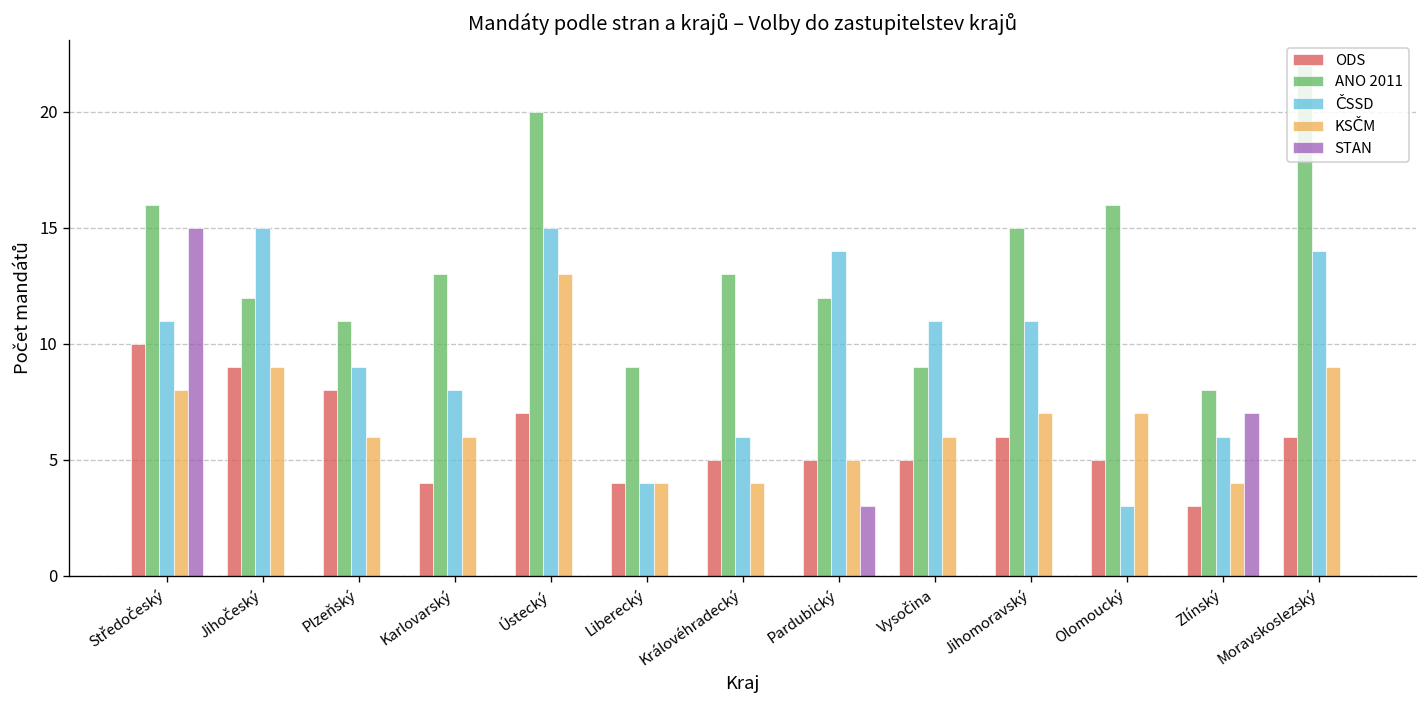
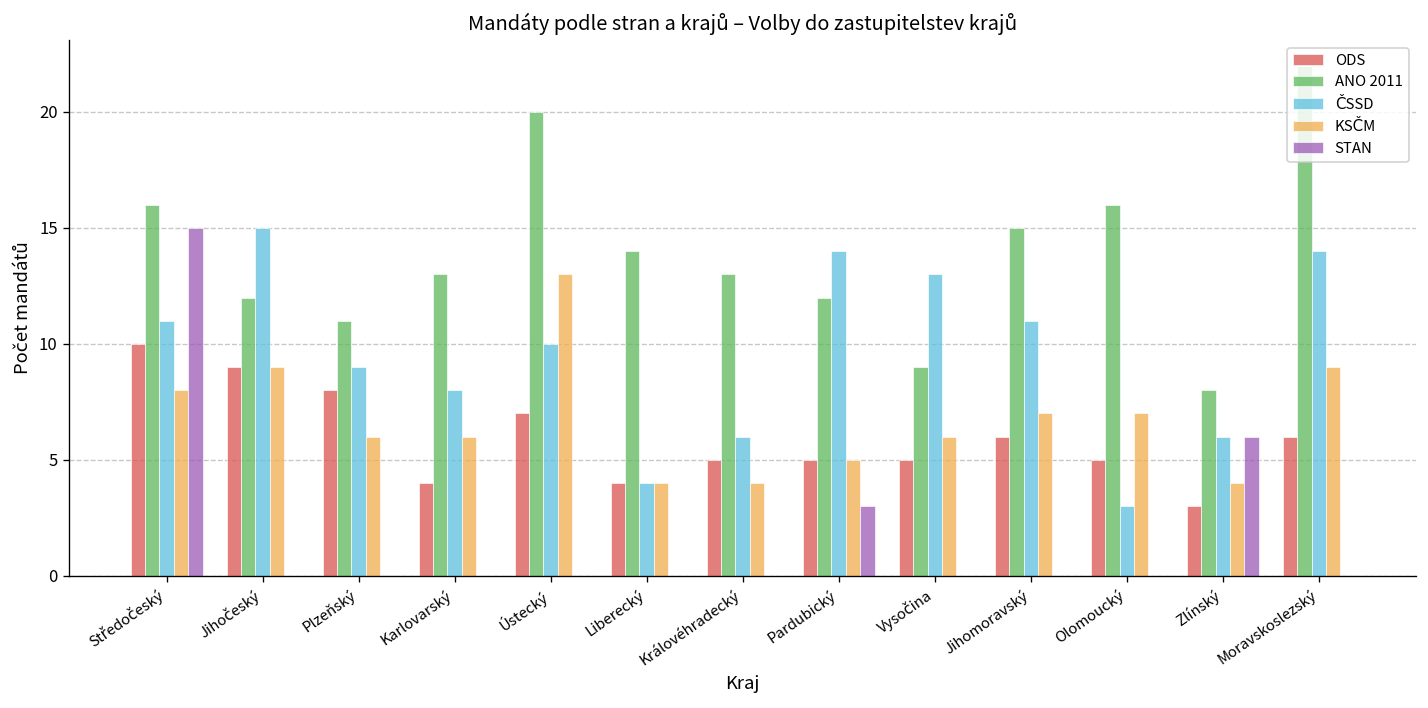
  {
    "ODS": {
      "Středočeský": 10,
      "Jihočeský": 9,
      "Plzeňský": 8,
      "Karlovarský": 4,
      "Ústecký": 7,
      "Liberecký": 4,
      "Královéhradecký": 5,
      "Pardubický": 5,
      "Vysočina": 5,
      "Jihomoravský": 6,
      "Olomoucký": 5,
      "Zlínský": 3,
      "Moravskoslezský": 6
    },
    "ANO 2011": {
      "Středočeský": 16,
      "Jihočeský": 12,
      "Plzeňský": 11,
      "Karlovarský": 13,
      "Ústecký": 20,
-     "Liberecký": 9,
+     "Liberecký": 14,
      "Královéhradecký": 13,
      "Pardubický": 12,
      "Vysočina": 9,
      "Jihomoravský": 15,
      "Olomoucký": 16,
      "Zlínský": 8
    },
    "ČSSD": {
      "Středočeský": 11,
      "Jihočeský": 15,
      "Plzeňský": 9,
      "Karlovarský": 8,
-     "Ústecký": 15,
+     "Ústecký": 10,
      "Liberecký": 4,
      "Královéhradecký": 6,
      "Pardubický": 14,
-     "Vysočina": 11,
+     "Vysočina": 13,
      "Jihomoravský": 11,
      "Olomoucký": 3,
      "Zlínský": 6,
      "Moravskoslezský": 14
    },
    "KSČM": {
      "Středočeský": 8,
      "Jihočeský": 9,
      "Plzeňský": 6,
      "Karlovarský": 6,
      "Ústecký": 13,
      "Liberecký": 4,
      "Královéhradecký": 4,
      "Pardubický": 5,
      "Vysočina": 6,
      "Jihomoravský": 7,
      "Olomoucký": 7,
      "Zlínský": 4,
      "Moravskoslezský": 9
    },
    "STAN": {
      "Středočeský": 15,
      "Jihočeský": 0,
      "Plzeňský": 0,
      "Karlovarský": 0,
      "Ústecký": 0,
      "Liberecký": 0,
      "Královéhradecký": 0,
      "Pardubický": 3,
      "Vysočina": 0,
      "Jihomoravský": 0,
      "Olomoucký": 0,
-     "Zlínský": 7,
+     "Zlínský": 6,
      "Moravskoslezský": 0
    }
  }
